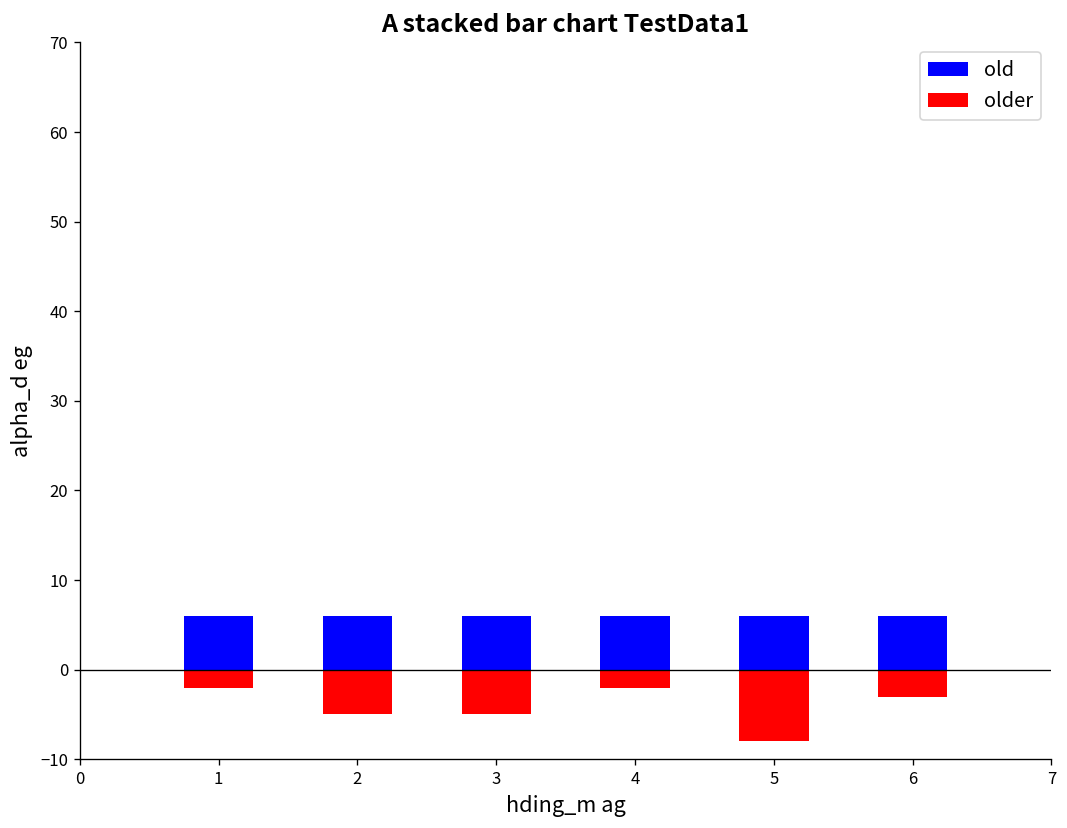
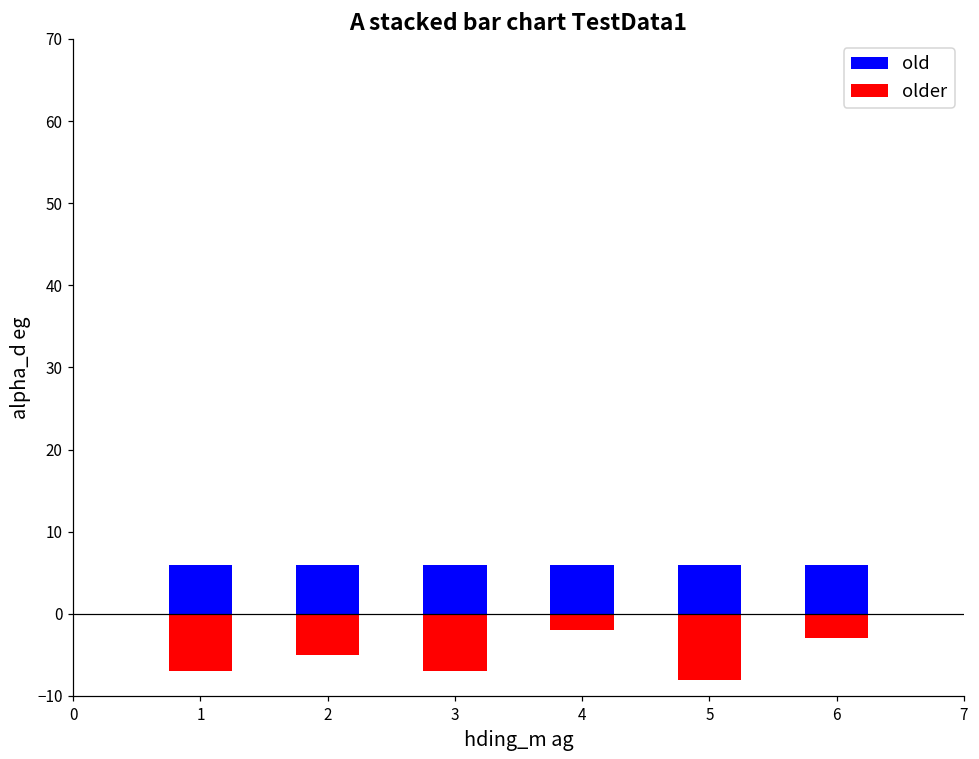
  {
    "old": {
      "1": 6,
      "2": 6,
      "3": 6,
      "4": 6,
      "5": 6,
      "6": 6
    },
    "older": {
-     "1": -2,
+     "1": -7,
      "2": -5,
-     "3": -5,
+     "3": -7,
      "4": -2,
      "5": -8,
      "6": -3
    }
  }
